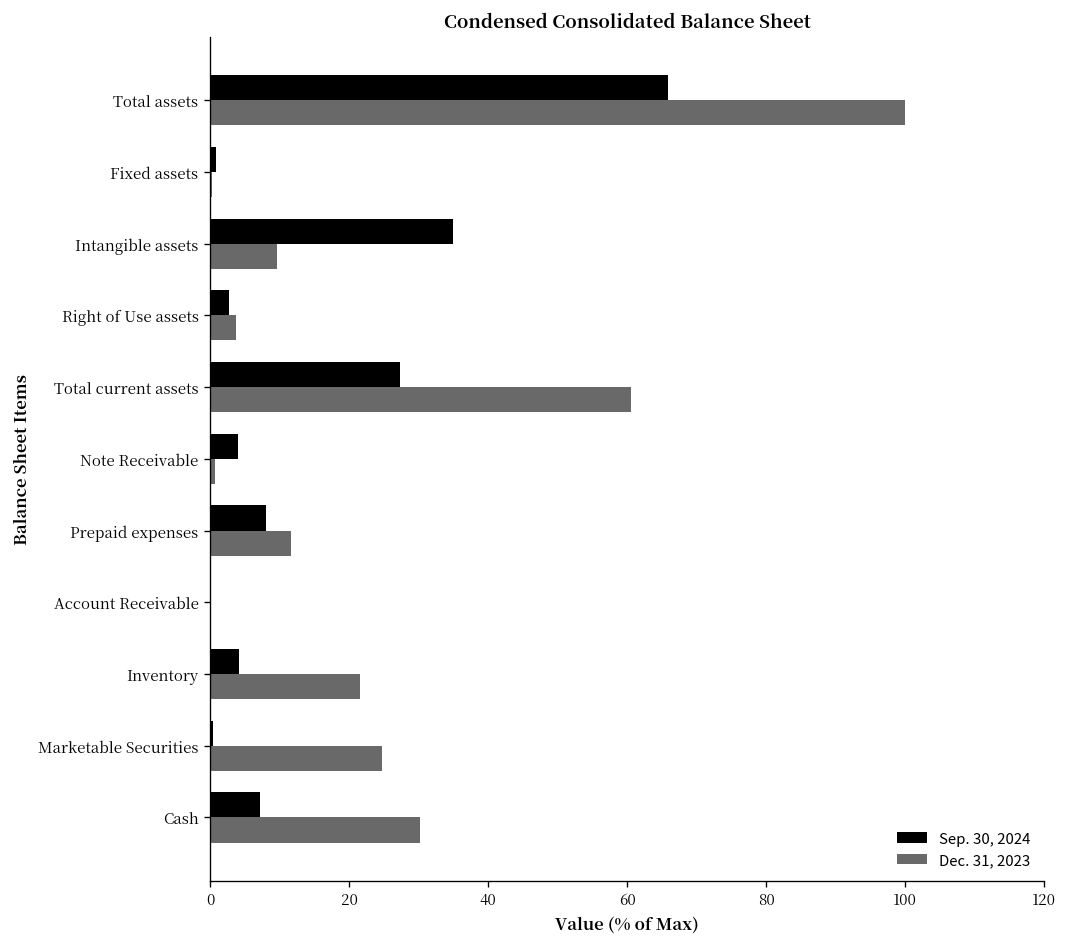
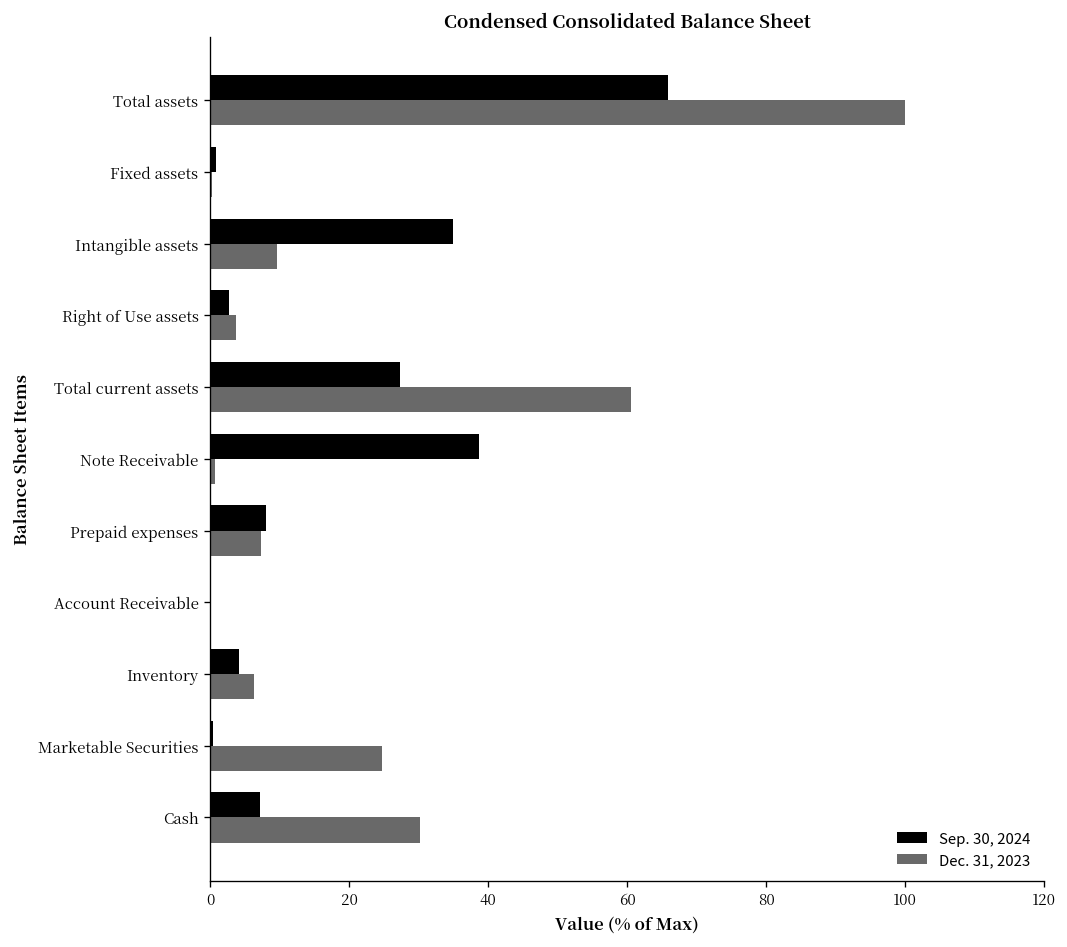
  {
    "Sep. 30, 2024": {
      "Total assets": 66,
      "Fixed assets": 1,
      "Intangible assets": 35,
      "Right of Use assets": 3,
      "Total current assets": 27,
-     "Note Receivable": 4,
+     "Note Receivable": 39,
      "Prepaid expenses": 8,
      "Inventory": 4,
      "Cash": 7
    },
    "Dec. 31, 2023": {
      "Total assets": 100,
      "Intangible assets": 10,
      "Right of Use assets": 4,
      "Total current assets": 61,
      "Note Receivable": 1,
-     "Prepaid expenses": 12,
-     "Inventory": 22,
+     "Prepaid expenses": 7,
+     "Inventory": 6,
      "Marketable Securities": 25,
      "Cash": 30
    }
  }
